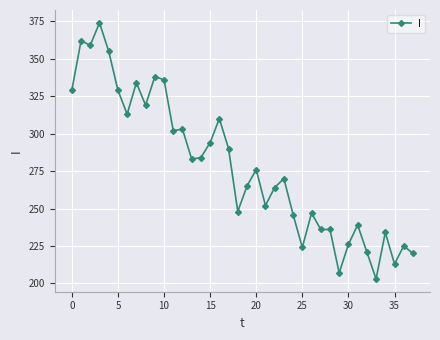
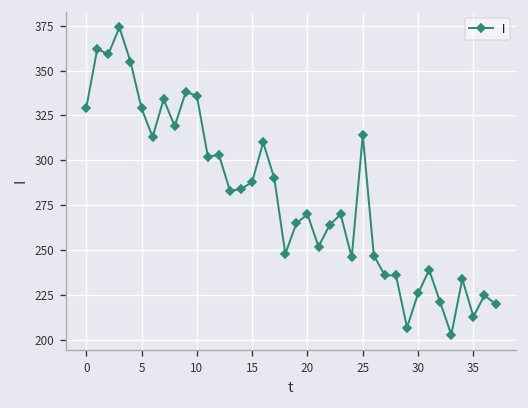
  {
    "0": 329,
    "5": 329,
    "10": 336,
-   "15": 294,
-   "20": 276,
-   "25": 224,
+   "15": 288,
+   "20": 270,
+   "25": 314,
    "30": 226,
    "35": 213
  }
